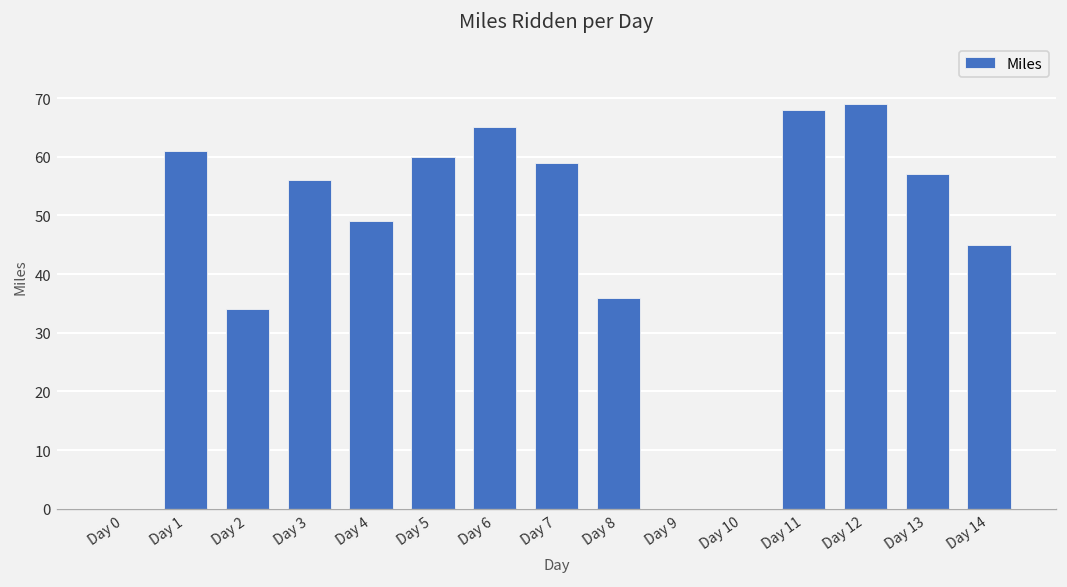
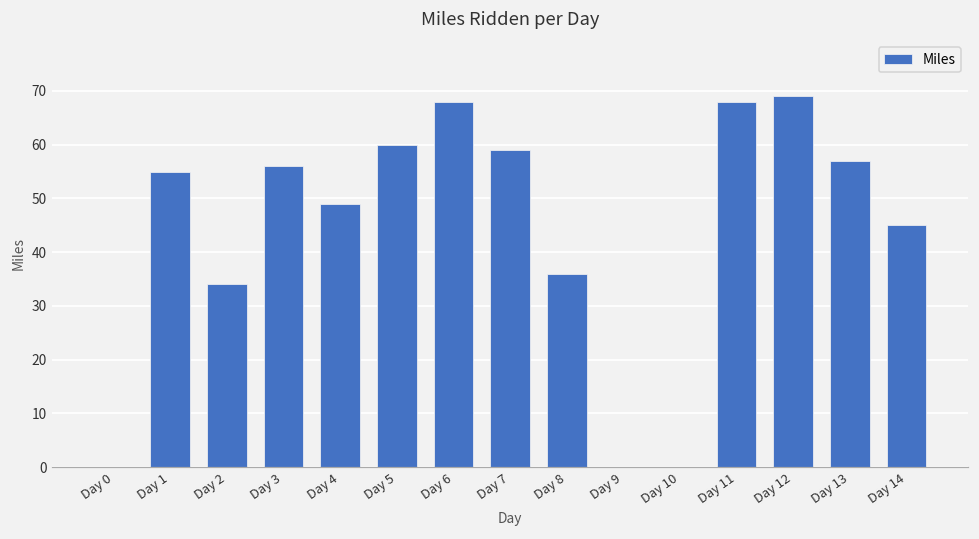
  {
    "Day 0": 0,
-   "Day 1": 61,
+   "Day 1": 55,
    "Day 2": 34,
    "Day 3": 56,
    "Day 4": 49,
    "Day 5": 60,
-   "Day 6": 65,
+   "Day 6": 68,
    "Day 7": 59,
    "Day 8": 36,
    "Day 9": 0,
    "Day 10": 0,
    "Day 11": 68,
    "Day 12": 69,
    "Day 13": 57,
    "Day 14": 45
  }
